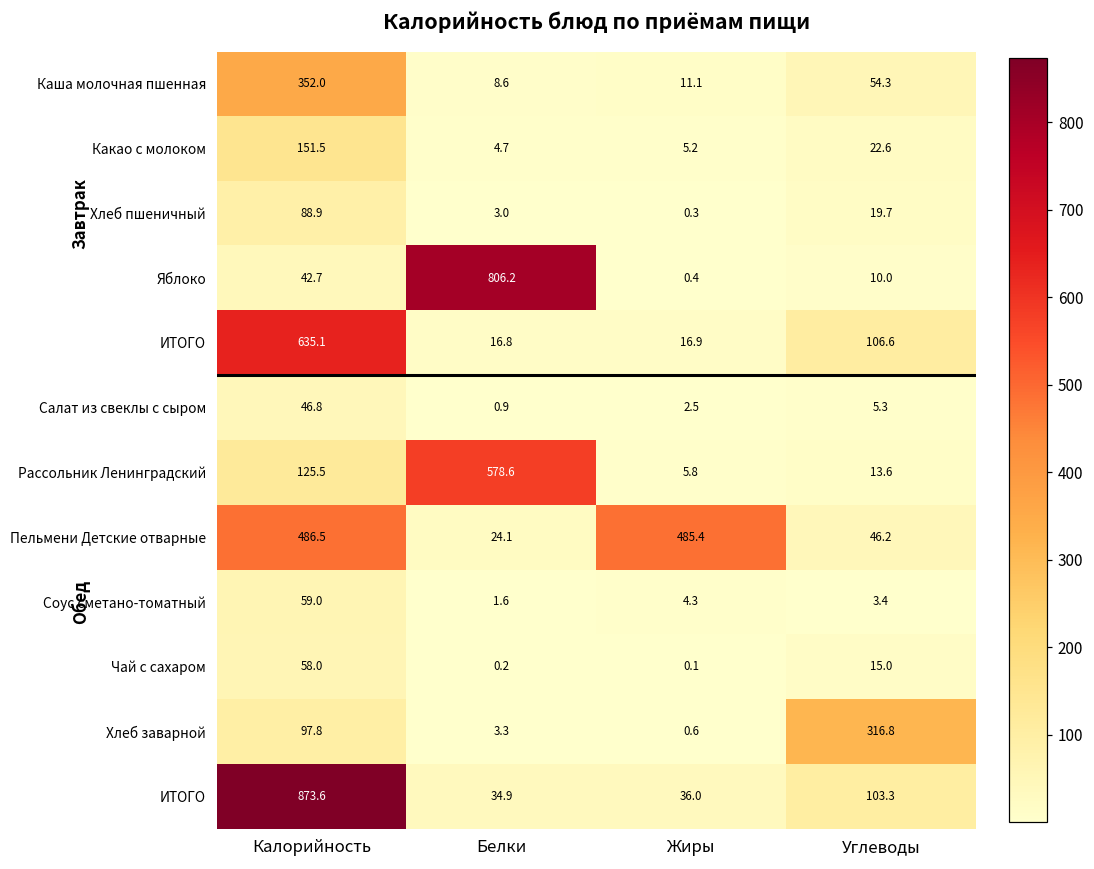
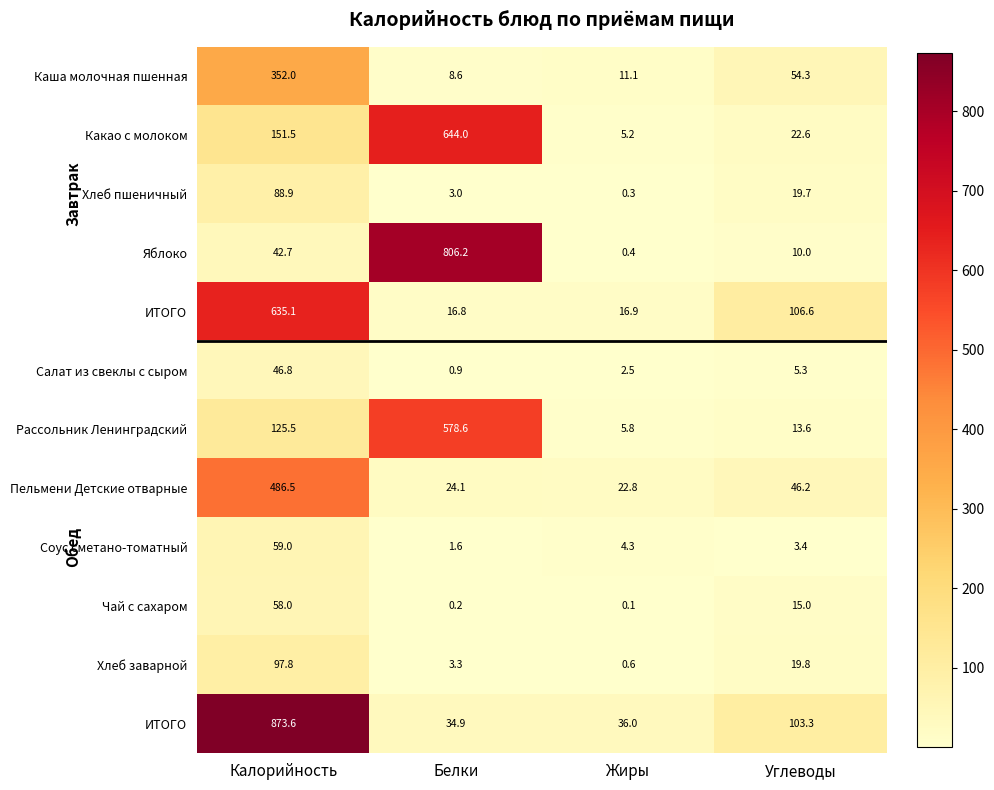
  {
    "Каша молочная пшенная": {
      "Калорийность": 352.0,
      "Белки": 8.6,
      "Жиры": 11.1,
      "Углеводы": 54.3
    },
    "Какао с молоком": {
      "Калорийность": 151.5,
-     "Белки": 4.7,
+     "Белки": 644.0,
      "Жиры": 5.2,
      "Углеводы": 22.6
    },
    "Хлеб пшеничный": {
      "Калорийность": 88.9,
      "Белки": 3.0,
      "Жиры": 0.3,
      "Углеводы": 19.7
    },
    "Яблоко": {
      "Калорийность": 42.7,
      "Белки": 806.2,
      "Жиры": 0.4,
      "Углеводы": 10.0
    },
    "Салат из свеклы с сыром": {
      "Калорийность": 46.8,
      "Белки": 0.9,
      "Жиры": 2.5,
      "Углеводы": 5.3
    },
    "Рассольник Ленинградский": {
      "Калорийность": 125.5,
      "Белки": 578.6,
      "Жиры": 5.8,
      "Углеводы": 13.6
    },
    "Пельмени Детские отварные": {
      "Калорийность": 486.5,
      "Белки": 24.1,
-     "Жиры": 485.4,
+     "Жиры": 22.8,
      "Углеводы": 46.2
    },
    "Соус сметано-томатный": {
      "Калорийность": 59.0,
      "Белки": 1.6,
      "Жиры": 4.3,
      "Углеводы": 3.4
    },
    "Чай с сахаром": {
      "Калорийность": 58.0,
      "Белки": 0.2,
      "Жиры": 0.1,
      "Углеводы": 15.0
    },
    "Хлеб заварной": {
      "Калорийность": 97.8,
      "Белки": 3.3,
      "Жиры": 0.6,
-     "Углеводы": 316.8
+     "Углеводы": 19.8
    }
  }
